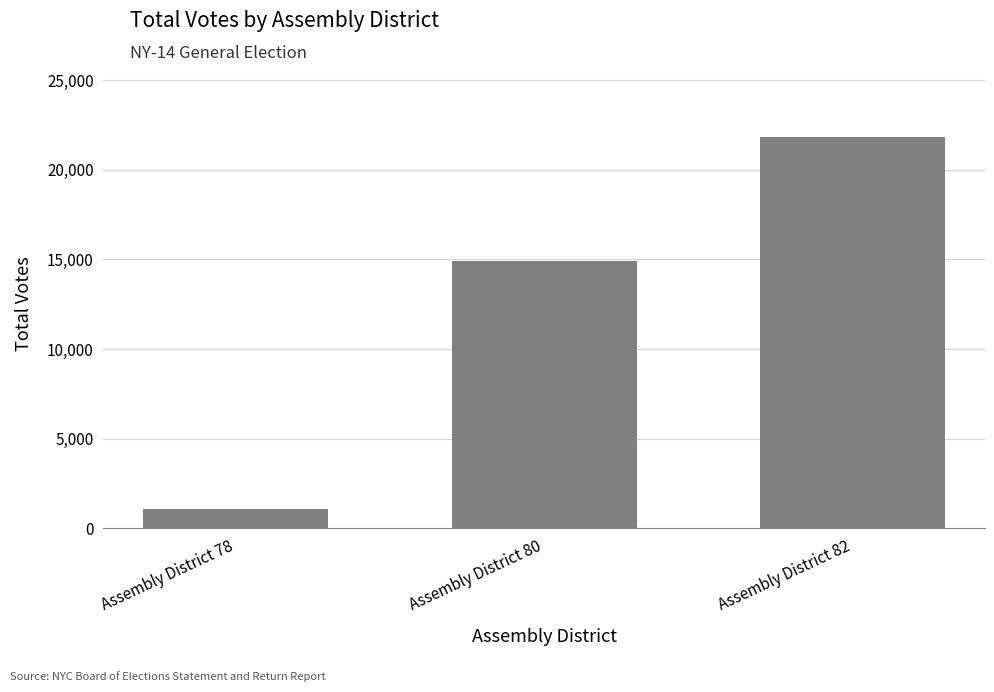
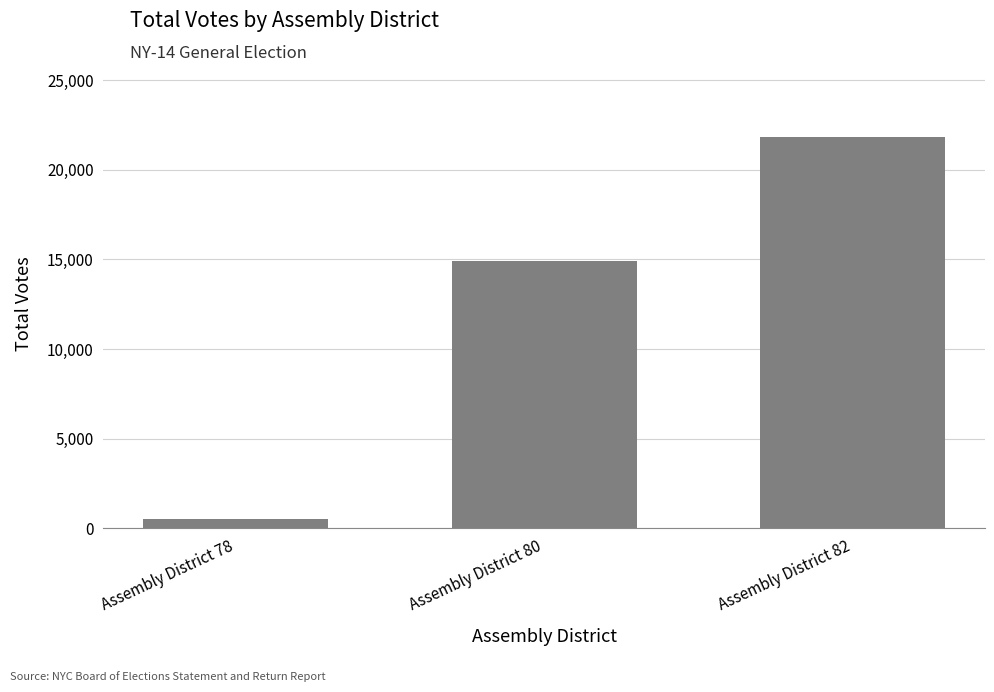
  {
-   "Assembly District 78": "1,100",
+   "Assembly District 78": "500",
    "Assembly District 80": "14,900",
    "Assembly District 82": "21,800"
  }
